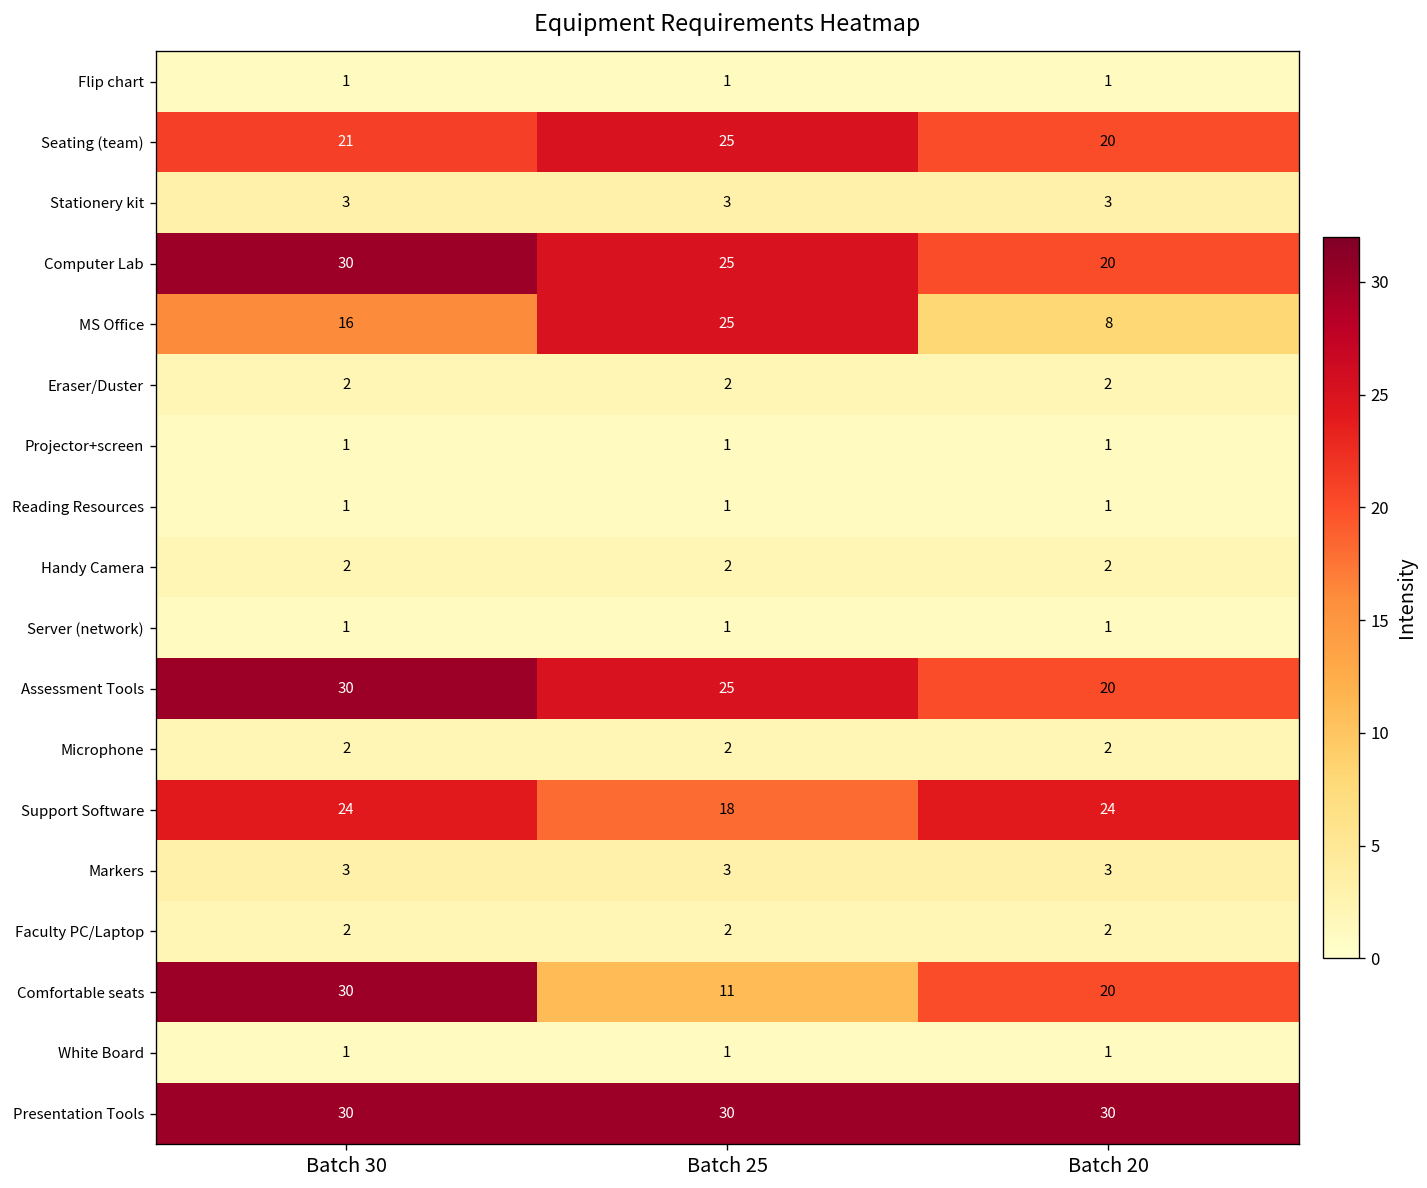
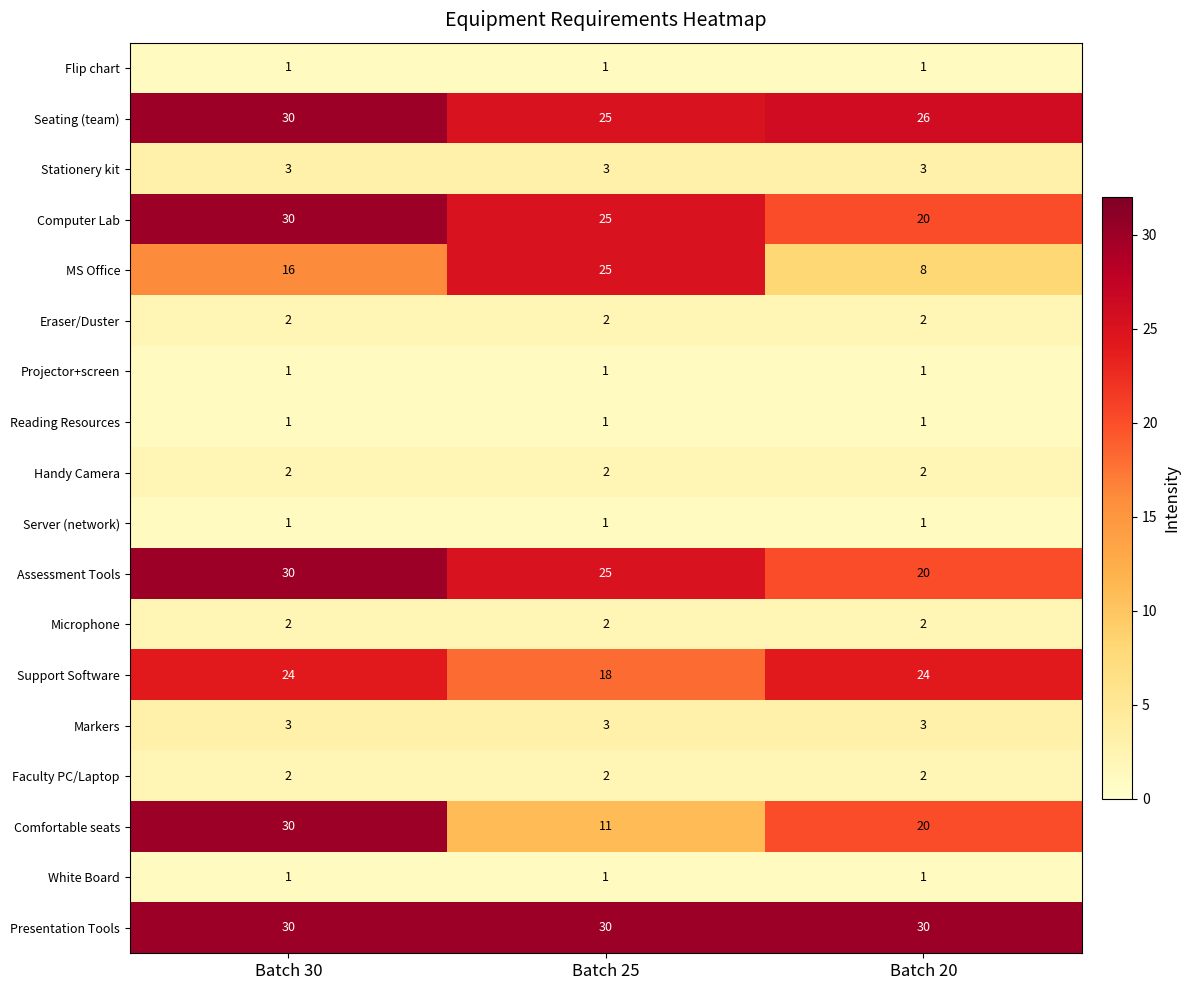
  {
    "Flip chart": {
      "Batch 30": 1,
      "Batch 25": 1,
      "Batch 20": 1
    },
    "Seating (team)": {
-     "Batch 30": 21,
+     "Batch 30": 30,
      "Batch 25": 25,
-     "Batch 20": 20
+     "Batch 20": 26
    },
    "Stationery kit": {
      "Batch 30": 3,
      "Batch 25": 3,
      "Batch 20": 3
    },
    "Computer Lab": {
      "Batch 30": 30,
      "Batch 25": 25,
      "Batch 20": 20
    },
    "MS Office": {
      "Batch 30": 16,
      "Batch 25": 25,
      "Batch 20": 8
    },
    "Eraser/Duster": {
      "Batch 30": 2,
      "Batch 25": 2,
      "Batch 20": 2
    },
    "Projector+screen": {
      "Batch 30": 1,
      "Batch 25": 1,
      "Batch 20": 1
    },
    "Reading Resources": {
      "Batch 30": 1,
      "Batch 25": 1,
      "Batch 20": 1
    },
    "Handy Camera": {
      "Batch 30": 2,
      "Batch 25": 2,
      "Batch 20": 2
    },
    "Server (network)": {
      "Batch 30": 1,
      "Batch 25": 1,
      "Batch 20": 1
    },
    "Assessment Tools": {
      "Batch 30": 30,
      "Batch 25": 25,
      "Batch 20": 20
    },
    "Microphone": {
      "Batch 30": 2,
      "Batch 25": 2,
      "Batch 20": 2
    },
    "Support Software": {
      "Batch 30": 24,
      "Batch 25": 18,
      "Batch 20": 24
    },
    "Markers": {
      "Batch 30": 3,
      "Batch 25": 3,
      "Batch 20": 3
    },
    "Faculty PC/Laptop": {
      "Batch 30": 2,
      "Batch 25": 2,
      "Batch 20": 2
    },
    "Comfortable seats": {
      "Batch 30": 30,
      "Batch 25": 11,
      "Batch 20": 20
    },
    "White Board": {
      "Batch 30": 1,
      "Batch 25": 1,
      "Batch 20": 1
    },
    "Presentation Tools": {
      "Batch 30": 30,
      "Batch 25": 30,
      "Batch 20": 30
    }
  }
